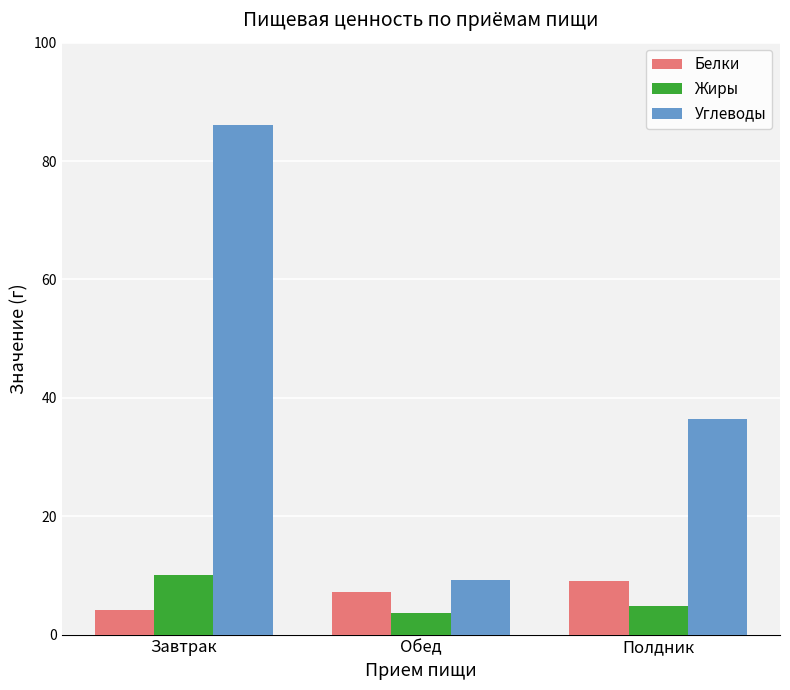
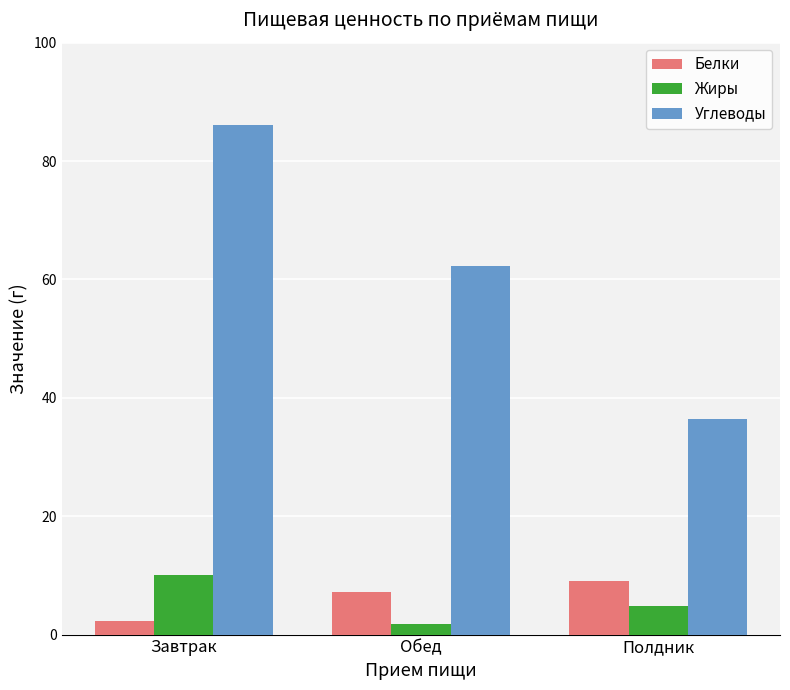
  {
    "Белки": {
-     "Завтрак": 4,
+     "Завтрак": 2,
      "Обед": 7,
      "Полдник": 9
    },
    "Жиры": {
      "Завтрак": 10,
-     "Обед": 4,
+     "Обед": 2,
      "Полдник": 5
    },
    "Углеводы": {
      "Завтрак": 86,
-     "Обед": 9,
+     "Обед": 62,
      "Полдник": 36
    }
  }
